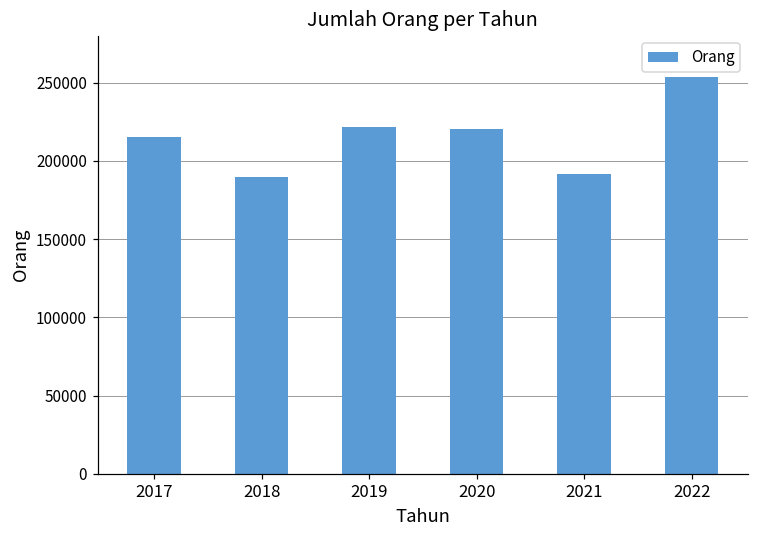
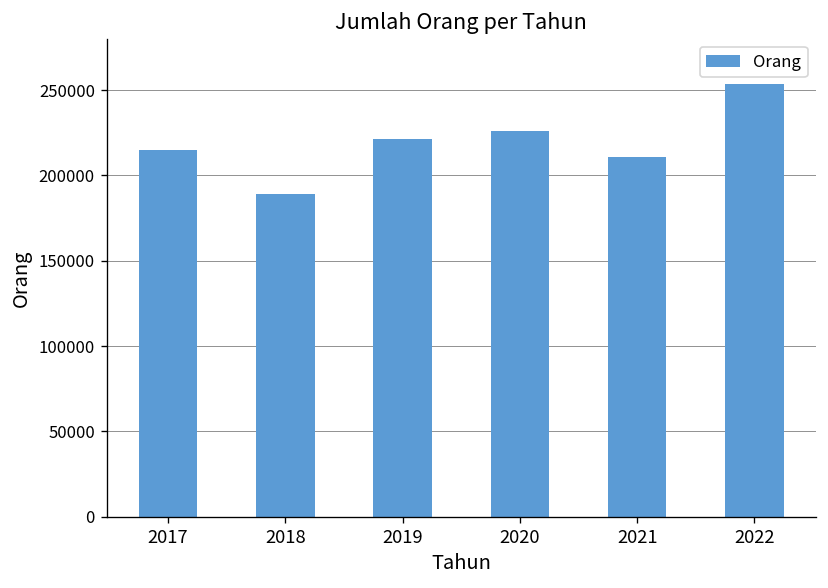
  {
    "2017": 215000,
    "2018": 189000,
    "2019": 222000,
-   "2020": 220000,
-   "2021": 192000,
+   "2020": 226000,
+   "2021": 210000,
    "2022": 254000
  }
